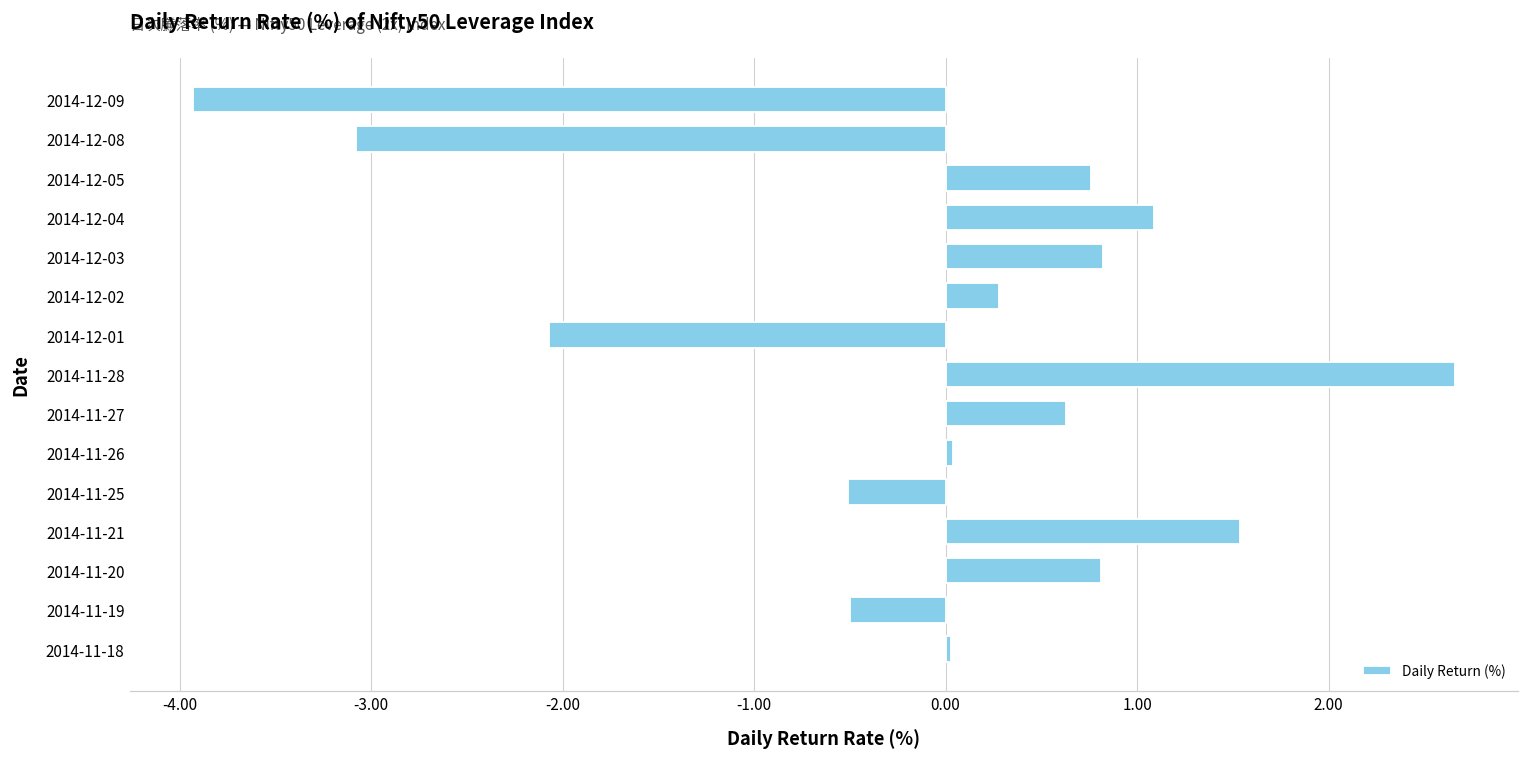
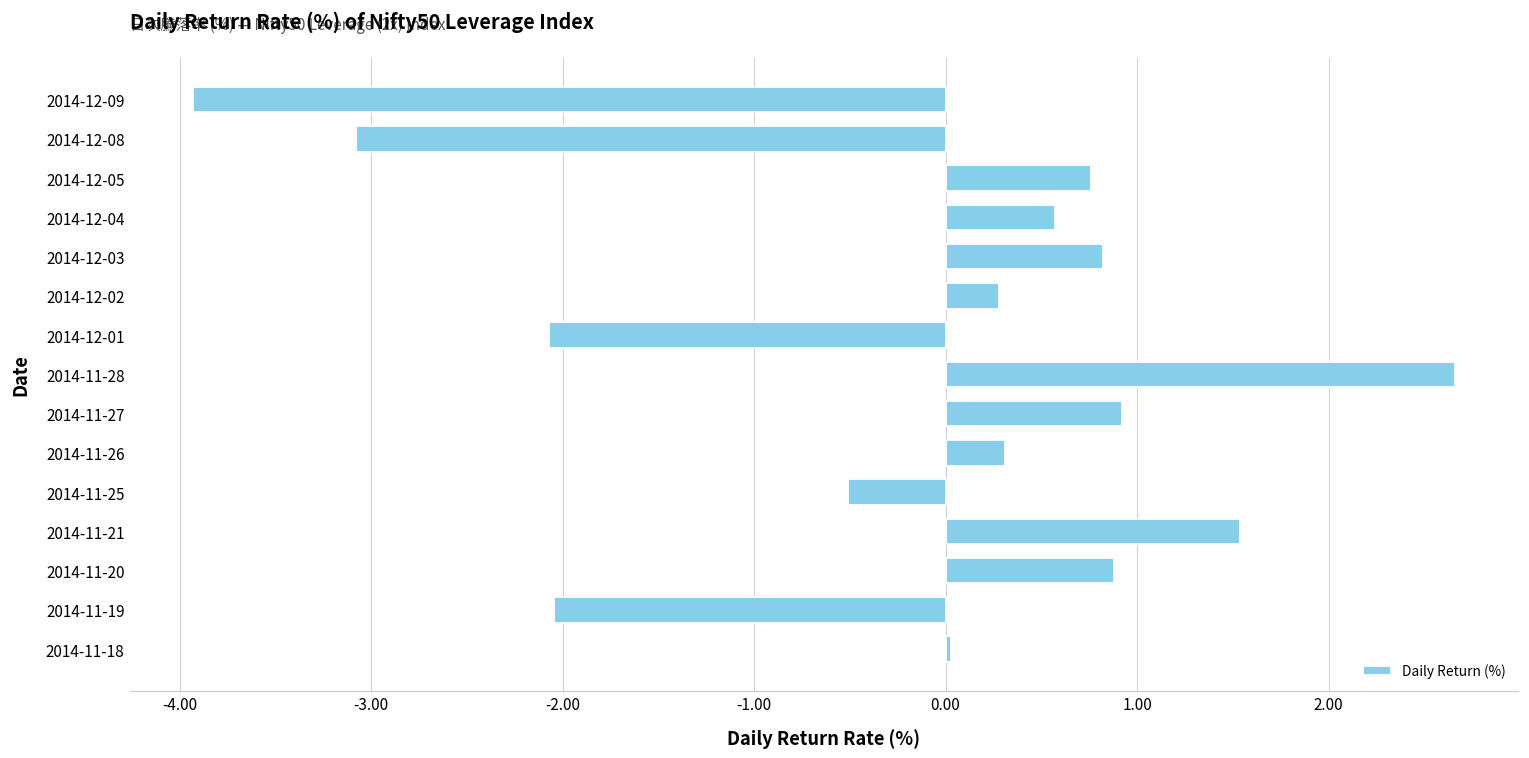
  {
    "2014-12-09": -3.93,
    "2014-12-08": -3.08,
    "2014-12-05": 0.76,
-   "2014-12-04": 1.09,
+   "2014-12-04": 0.57,
    "2014-12-03": 0.82,
    "2014-12-02": 0.28,
    "2014-12-01": -2.07,
    "2014-11-28": 2.66,
-   "2014-11-27": 0.63,
-   "2014-11-26": 0.04,
+   "2014-11-27": 0.92,
+   "2014-11-26": 0.31,
    "2014-11-25": -0.51,
    "2014-11-21": 1.54,
-   "2014-11-20": 0.81,
-   "2014-11-19": -0.50,
+   "2014-11-20": 0.88,
+   "2014-11-19": -2.04,
    "2014-11-18": 0.03
  }
